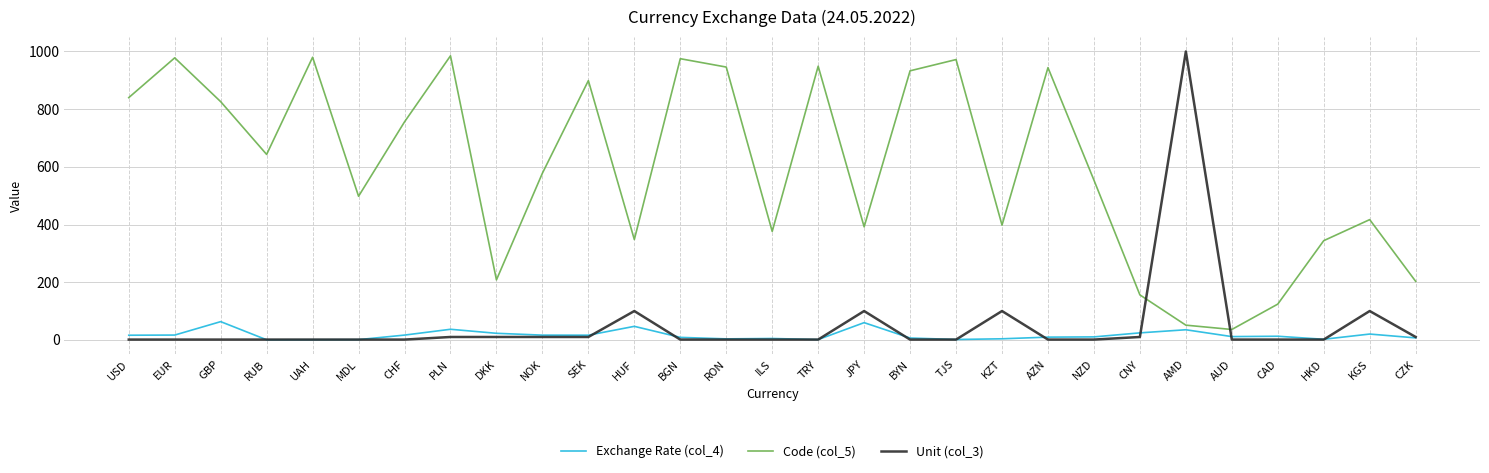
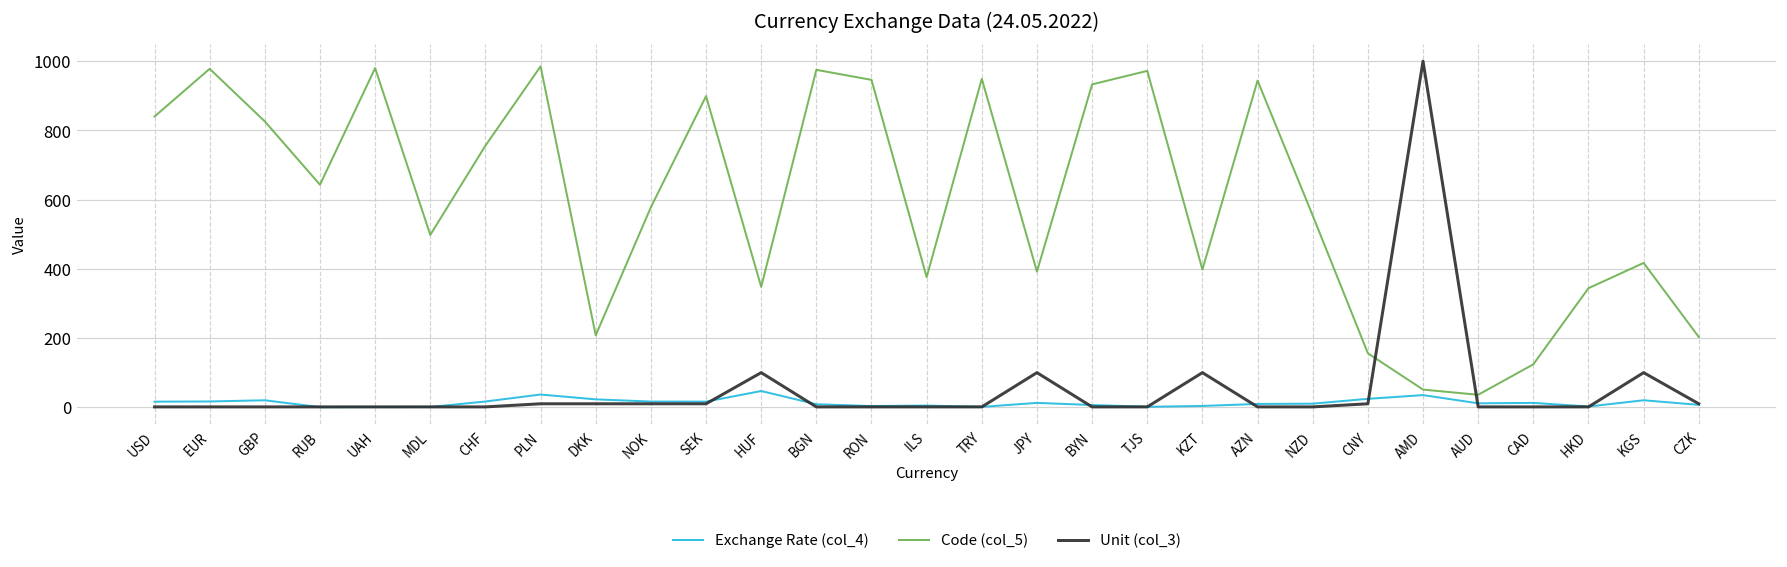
  {
    "Exchange Rate (col_4)": {
      "USD": 20,
      "EUR": 20,
-     "GBP": 60,
+     "GBP": 20,
      "CHF": 20,
      "PLN": 40,
      "DKK": 20,
      "HUF": 50,
-     "JPY": 60,
+     "JPY": 10,
      "KZT": 0,
      "NZD": 10,
      "CNY": 20,
      "AMD": 40,
      "AUD": 10,
      "CAD": 10,
      "KGS": 20
    },
    "Code (col_5)": {
      "USD": 840,
      "EUR": 980,
      "GBP": 830,
      "RUB": 640,
      "UAH": 980,
      "MDL": 500,
      "CHF": 760,
      "PLN": 990,
      "DKK": 210,
      "NOK": 580,
      "SEK": 900,
      "HUF": 350,
      "BGN": 980,
      "RON": 950,
      "ILS": 380,
      "TRY": 950,
      "JPY": 390,
      "BYN": 930,
      "TJS": 970,
      "KZT": 400,
      "AZN": 940,
      "NZD": 550,
      "CNY": 160,
      "AMD": 50,
      "AUD": 40,
      "CAD": 120,
      "HKD": 340,
      "KGS": 420,
      "CZK": 200
    },
    "Unit (col_3)": {
      "USD": 0,
      "EUR": 0,
      "GBP": 0,
      "CHF": 0,
      "PLN": 10,
      "DKK": 10,
      "HUF": 100,
      "JPY": 100,
      "KZT": 100,
      "NZD": 0,
      "CNY": 10,
      "AMD": 1000,
      "AUD": 0,
      "CAD": 0,
      "KGS": 100
    }
  }
